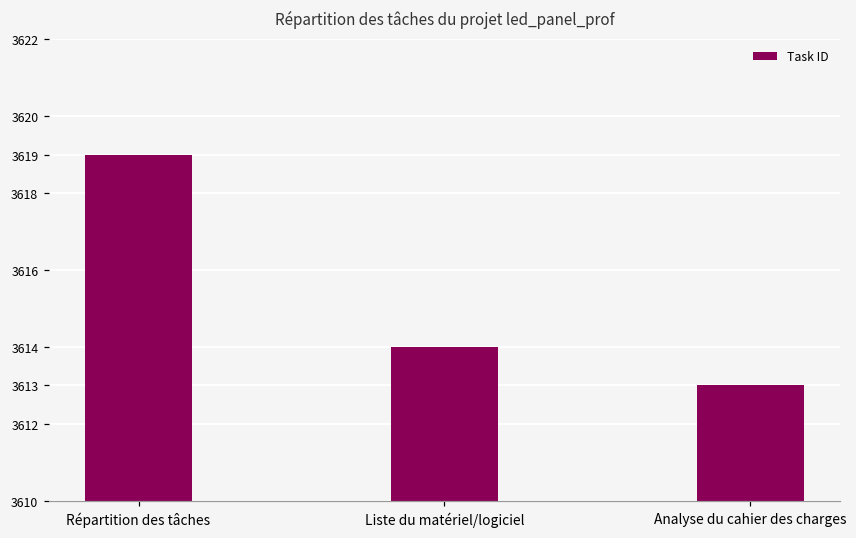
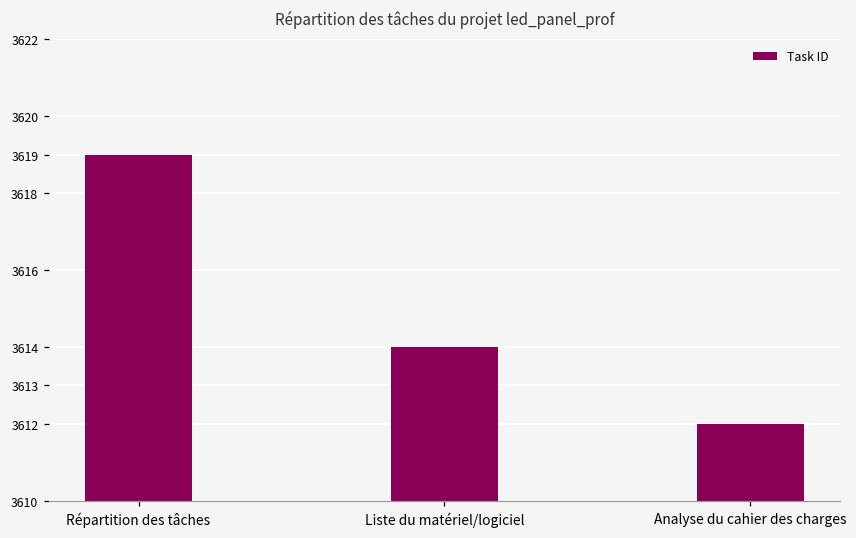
  {
    "Répartition des tâches": 3619,
    "Liste du matériel/logiciel": 3614,
-   "Analyse du cahier des charges": 3613
+   "Analyse du cahier des charges": 3612
  }
